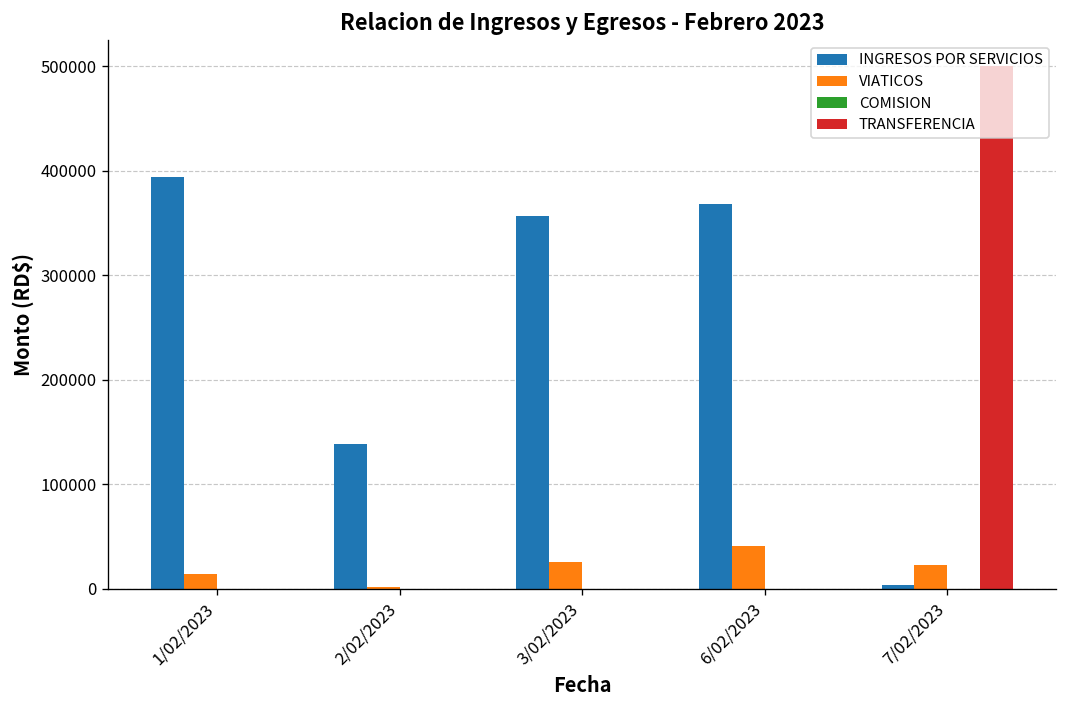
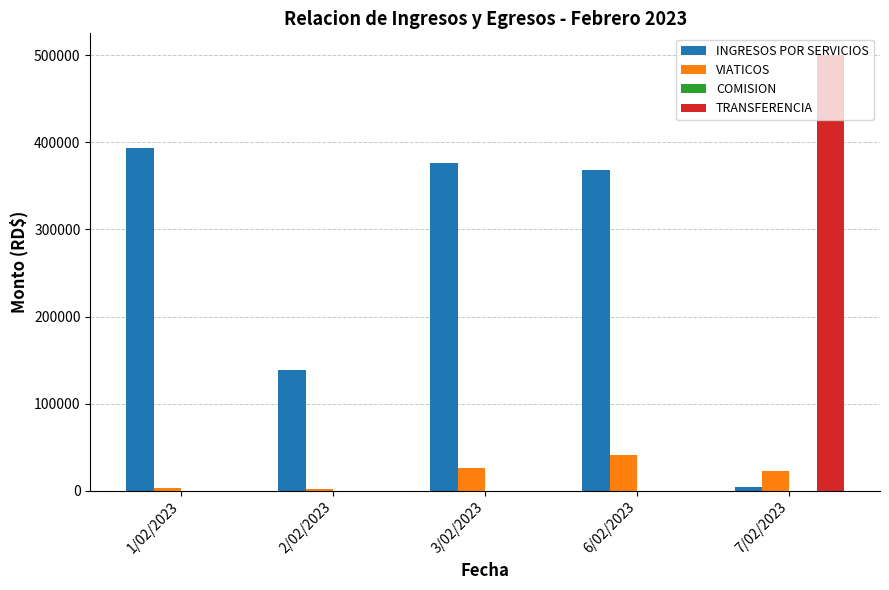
  {
    "INGRESOS POR SERVICIOS": {
      "1/02/2023": 390000,
      "2/02/2023": 140000,
-     "3/02/2023": 360000,
+     "3/02/2023": 380000,
      "6/02/2023": 370000,
      "7/02/2023": 0
    },
    "VIATICOS": {
-     "1/02/2023": 10000,
+     "1/02/2023": 0,
      "3/02/2023": 30000,
      "6/02/2023": 40000,
      "7/02/2023": 20000
    },
    "TRANSFERENCIA": {
      "1/02/2023": 0,
      "2/02/2023": 0,
      "3/02/2023": 0,
      "6/02/2023": 0
    }
  }
